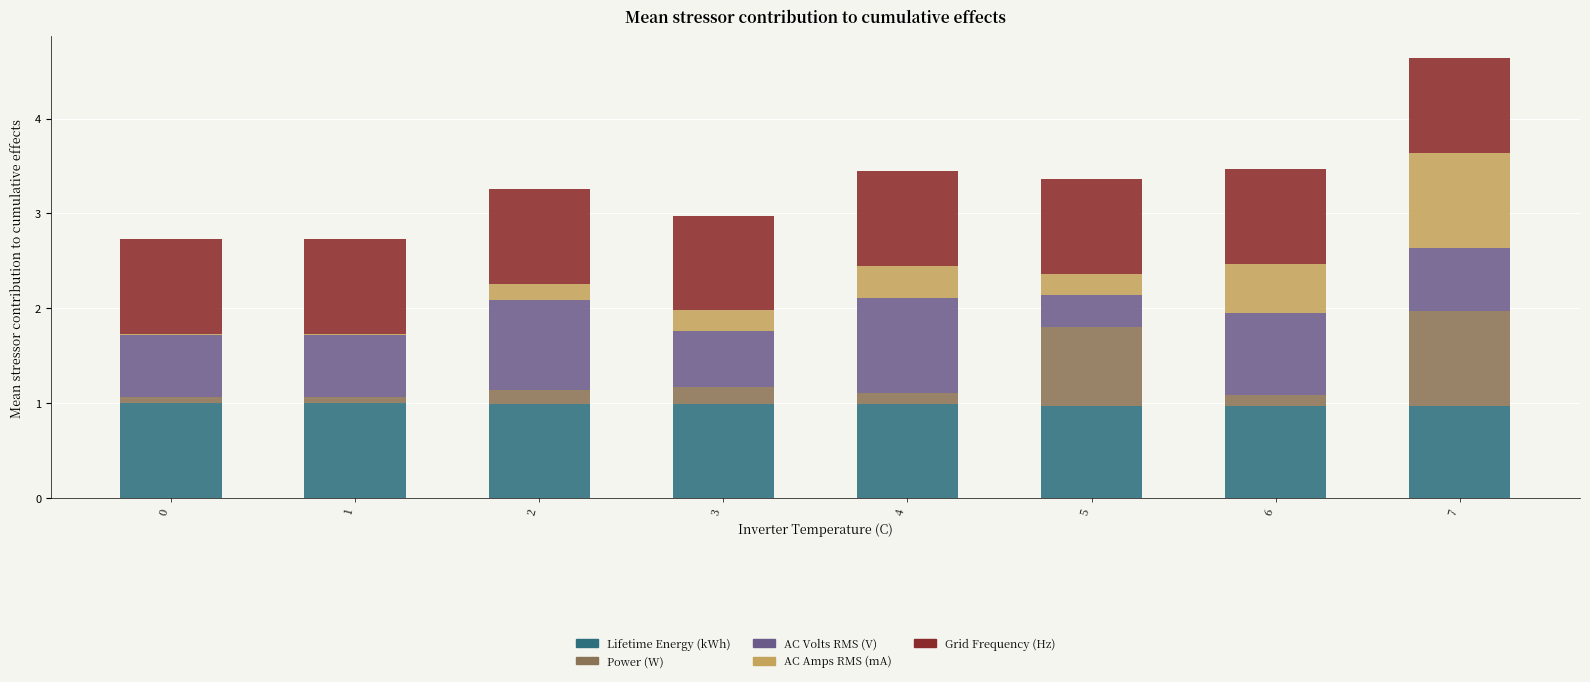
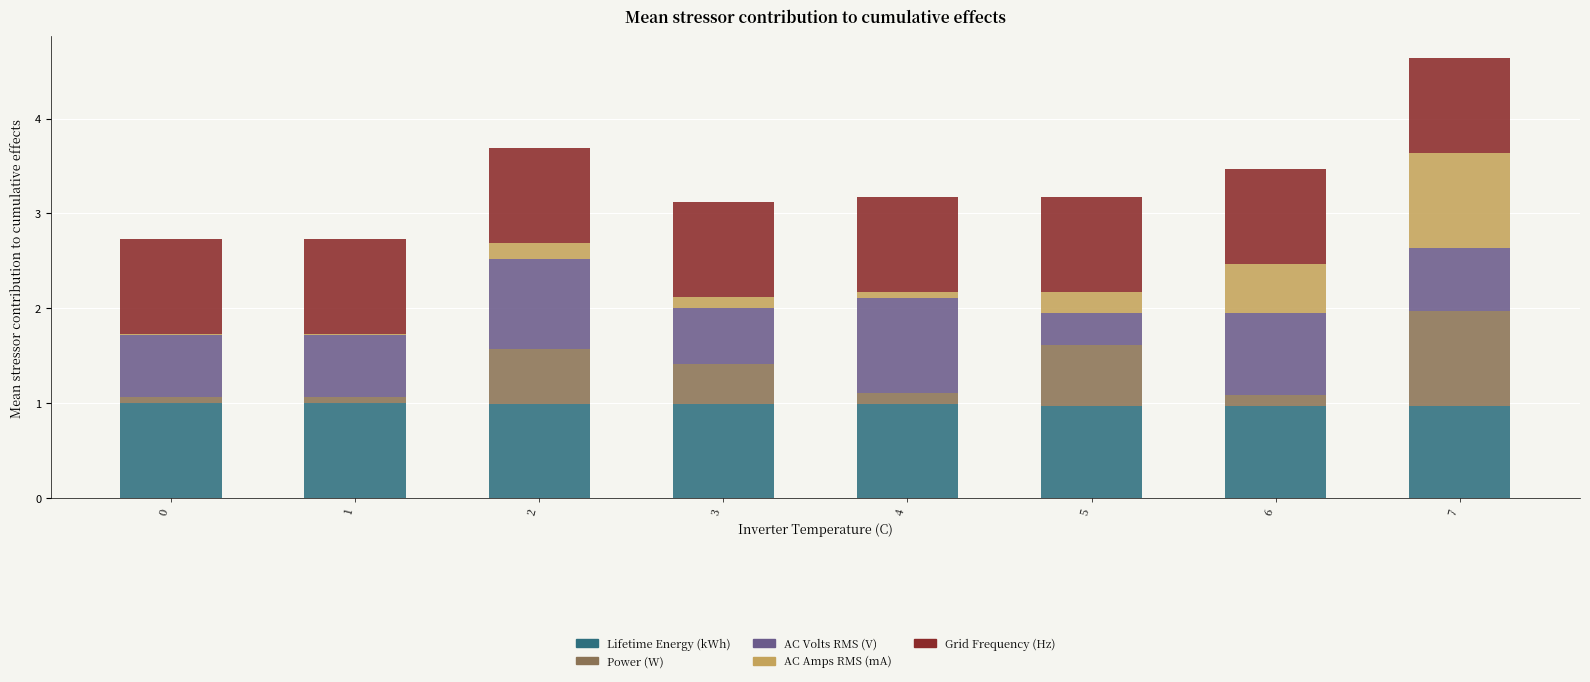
  {
    "Lifetime Energy (kWh)": {
      "0": 1.0,
      "1": 1.0,
      "2": 1.0,
      "3": 1.0,
      "4": 1.0,
      "5": 1.0,
      "6": 1.0,
      "7": 1.0
    },
    "Power (W)": {
      "0": 0.1,
      "1": 0.1,
-     "2": 0.1,
-     "3": 0.2,
+     "2": 0.6,
+     "3": 0.4,
      "4": 0.1,
-     "5": 0.8,
+     "5": 0.6,
      "6": 0.1,
      "7": 1.0
    },
    "AC Volts RMS (V)": {
      "0": 0.7,
      "1": 0.7,
      "2": 1.0,
      "3": 0.6,
      "4": 1.0,
      "5": 0.3,
      "6": 0.9,
      "7": 0.7
    },
    "AC Amps RMS (mA)": {
      "2": 0.2,
-     "3": 0.2,
-     "4": 0.3,
+     "3": 0.1,
+     "4": 0.1,
      "5": 0.2,
      "6": 0.5,
      "7": 1.0
    },
    "Grid Frequency (Hz)": {
      "0": 1.0,
      "1": 1.0,
      "2": 1.0,
      "3": 1.0,
      "4": 1.0,
      "5": 1.0,
      "6": 1.0,
      "7": 1.0
    }
  }
